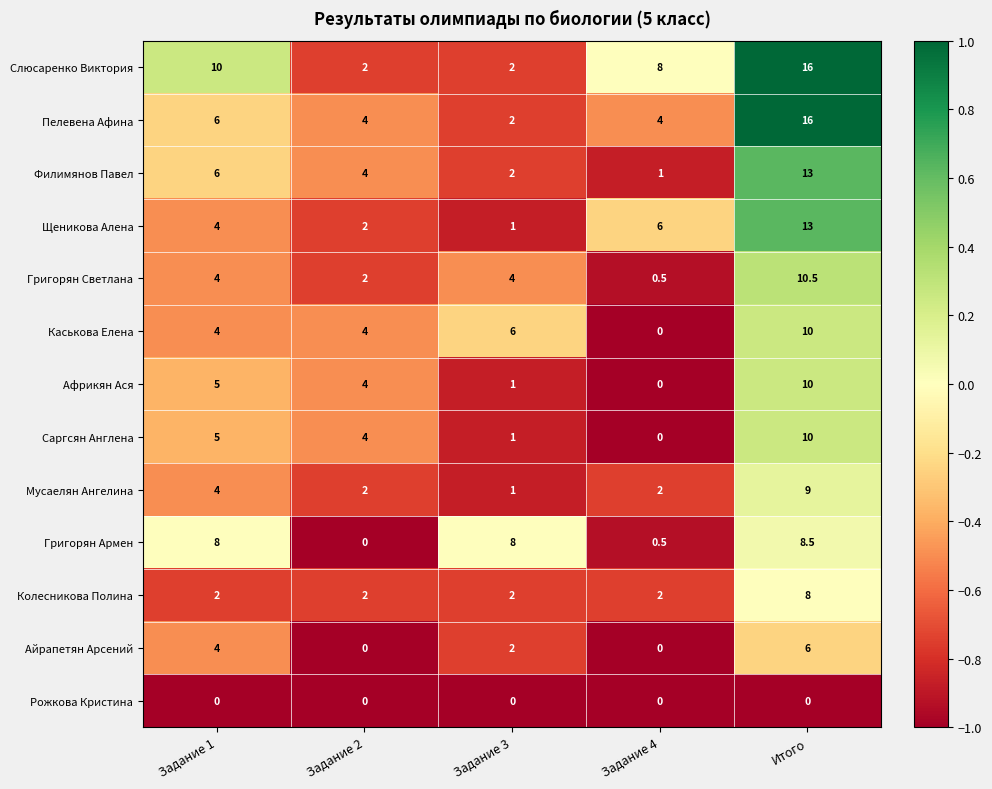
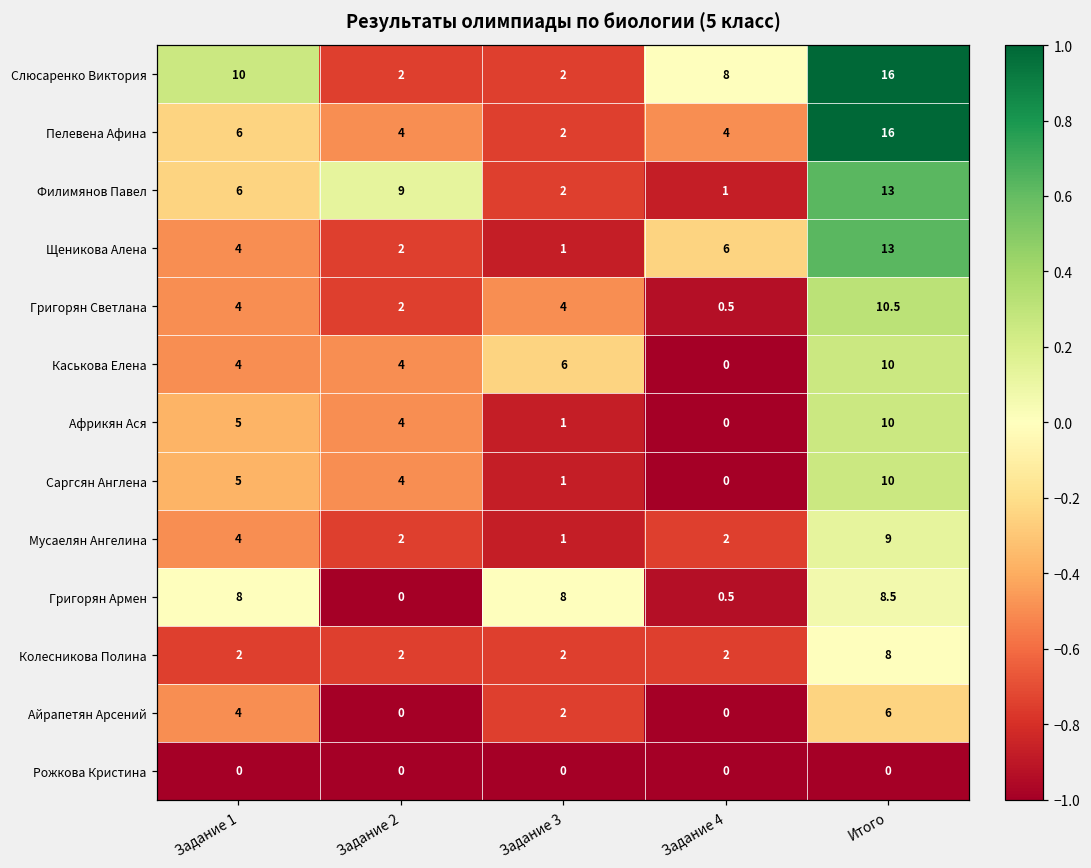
  {
    "Слюсаренко Виктория": {
      "Задание 1": 10,
      "Задание 2": 2,
      "Задание 3": 2,
      "Задание 4": 8,
      "Итого": 16
    },
    "Пелевена Афина": {
      "Задание 1": 6,
      "Задание 2": 4,
      "Задание 3": 2,
      "Задание 4": 4,
      "Итого": 16
    },
    "Филимянов Павел": {
      "Задание 1": 6,
-     "Задание 2": 4,
+     "Задание 2": 9,
      "Задание 3": 2,
      "Задание 4": 1,
      "Итого": 13
    },
    "Щеникова Алена": {
      "Задание 1": 4,
      "Задание 2": 2,
      "Задание 3": 1,
      "Задание 4": 6,
      "Итого": 13
    },
    "Григорян Светлана": {
      "Задание 1": 4,
      "Задание 2": 2,
      "Задание 3": 4,
      "Задание 4": 0.5,
      "Итого": 10.5
    },
    "Каськова Елена": {
      "Задание 1": 4,
      "Задание 2": 4,
      "Задание 3": 6,
      "Задание 4": 0,
      "Итого": 10
    },
    "Африкян Ася": {
      "Задание 1": 5,
      "Задание 2": 4,
      "Задание 3": 1,
      "Задание 4": 0,
      "Итого": 10
    },
    "Саргсян Англена": {
      "Задание 1": 5,
      "Задание 2": 4,
      "Задание 3": 1,
      "Задание 4": 0,
      "Итого": 10
    },
    "Мусаелян Ангелина": {
      "Задание 1": 4,
      "Задание 2": 2,
      "Задание 3": 1,
      "Задание 4": 2,
      "Итого": 9
    },
    "Григорян Армен": {
      "Задание 1": 8,
      "Задание 2": 0,
      "Задание 3": 8,
      "Задание 4": 0.5,
      "Итого": 8.5
    },
    "Колесникова Полина": {
      "Задание 1": 2,
      "Задание 2": 2,
      "Задание 3": 2,
      "Задание 4": 2,
      "Итого": 8
    },
    "Айрапетян Арсений": {
      "Задание 1": 4,
      "Задание 2": 0,
      "Задание 3": 2,
      "Задание 4": 0,
      "Итого": 6
    },
    "Рожкова Кристина": {
      "Задание 1": 0,
      "Задание 2": 0,
      "Задание 3": 0,
      "Задание 4": 0,
      "Итого": 0
    }
  }
